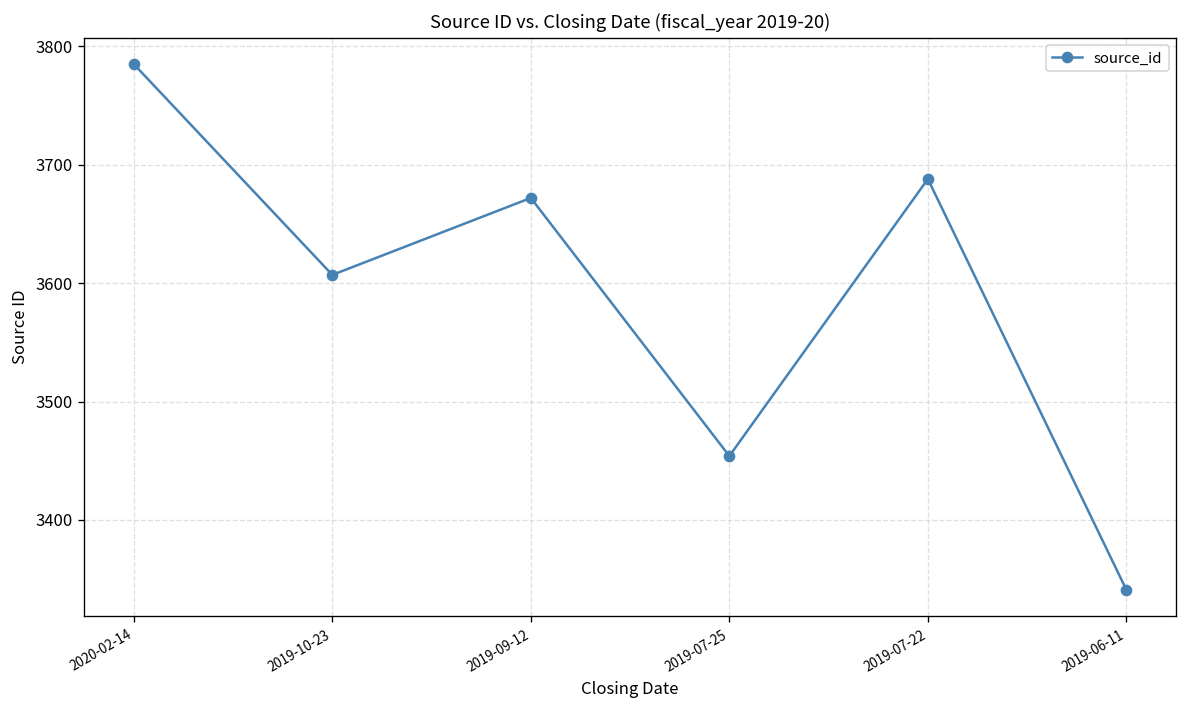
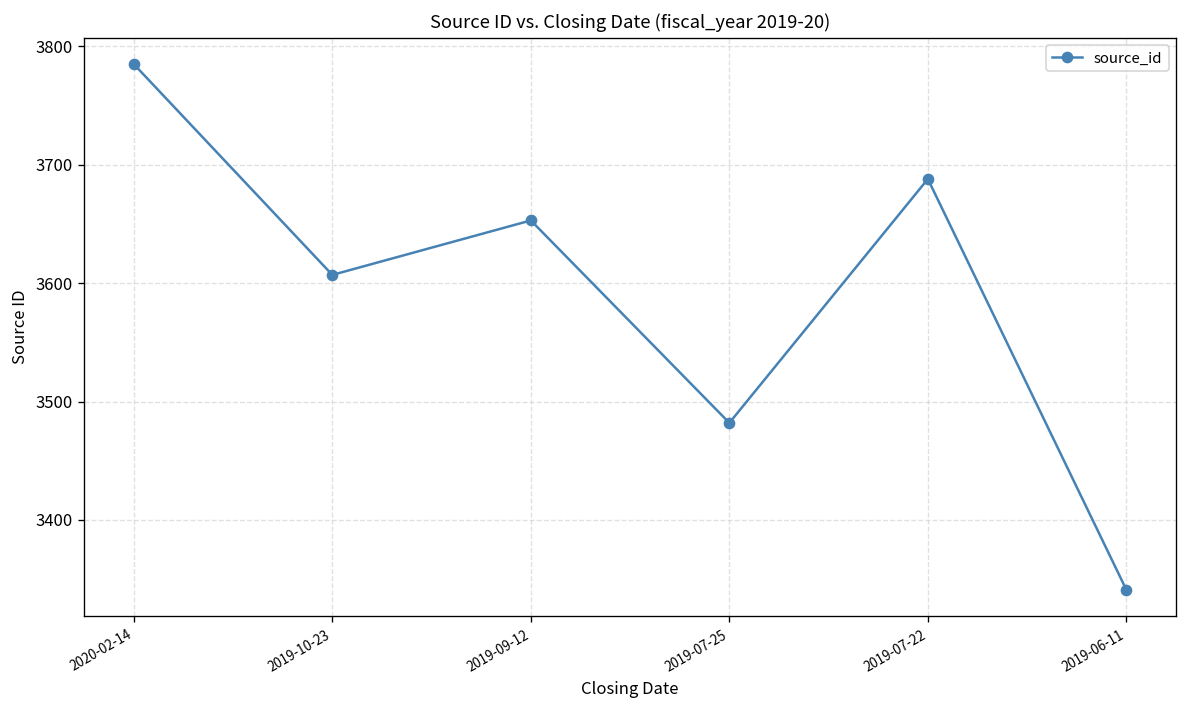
  {
    "2020-02-14": 3790,
    "2019-10-23": 3610,
-   "2019-09-12": 3670,
-   "2019-07-25": 3450,
+   "2019-09-12": 3650,
+   "2019-07-25": 3480,
    "2019-07-22": 3690,
    "2019-06-11": 3340
  }
